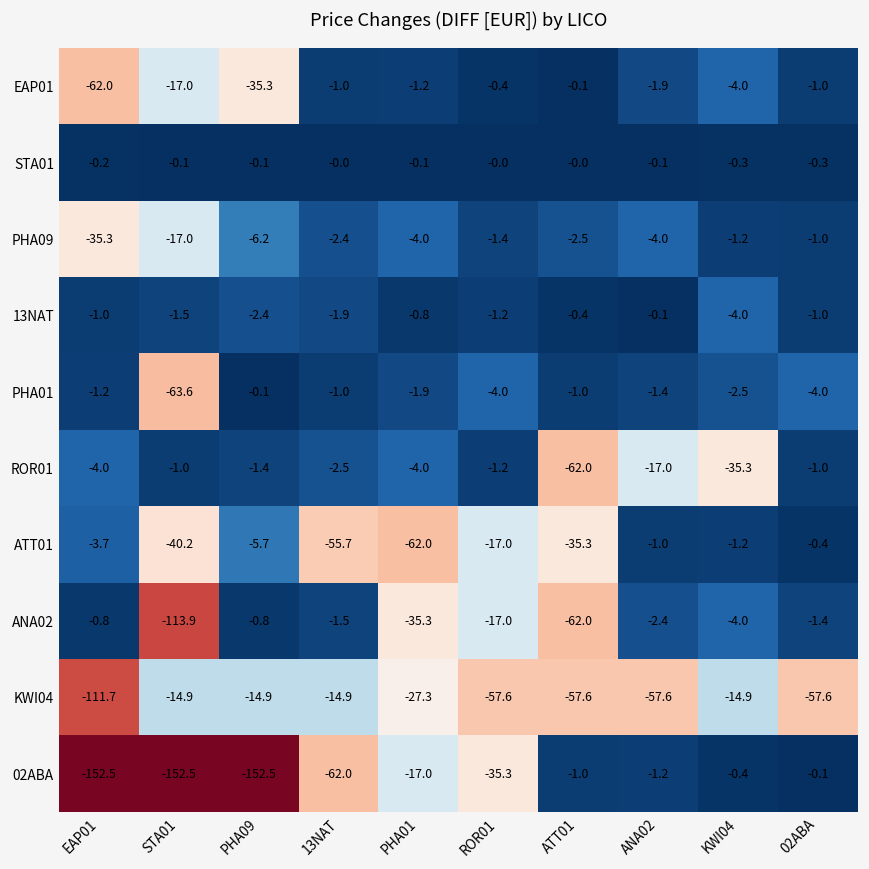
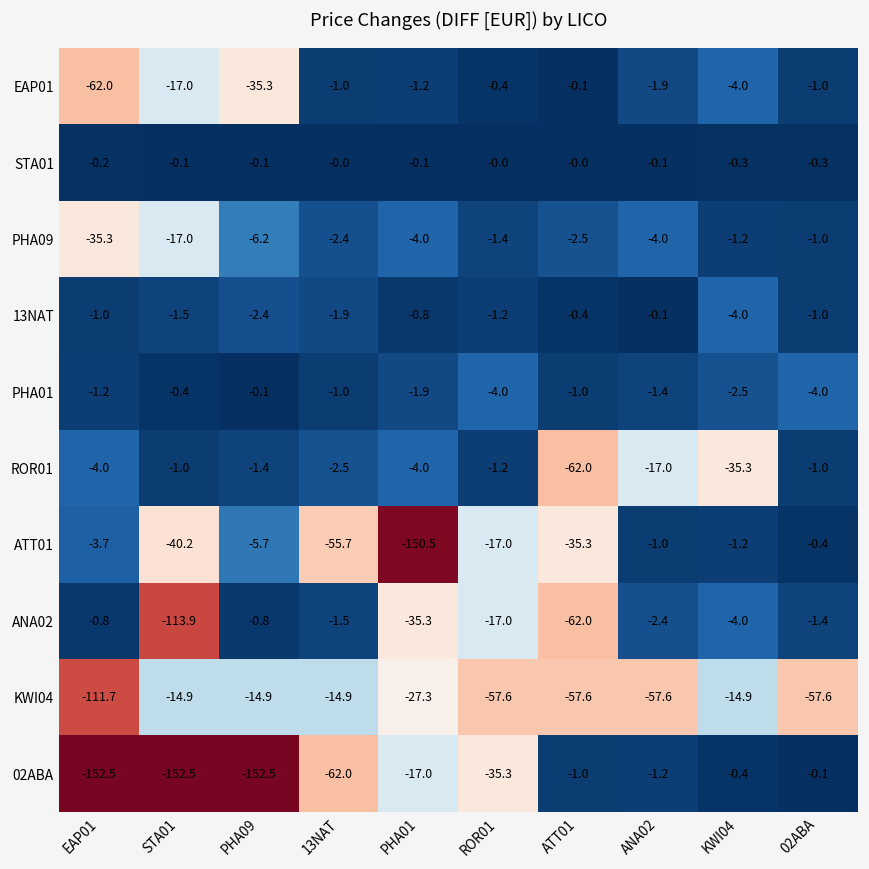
  {
    "EAP01": {
      "EAP01": -62.0,
      "STA01": -17.0,
      "PHA09": -35.3,
      "13NAT": -1.0,
      "PHA01": -1.2,
      "ROR01": -0.4,
      "ATT01": -0.1,
      "ANA02": -1.9,
      "KWI04": -4.0,
      "02ABA": -1.0
    },
    "STA01": {
      "EAP01": -0.2,
      "STA01": -0.1,
      "PHA09": -0.1,
      "13NAT": -0.0,
      "PHA01": -0.1,
      "ROR01": -0.0,
      "ATT01": -0.0,
      "ANA02": -0.1,
      "KWI04": -0.3,
      "02ABA": -0.3
    },
    "PHA09": {
      "EAP01": -35.3,
      "STA01": -17.0,
      "PHA09": -6.2,
      "13NAT": -2.4,
      "PHA01": -4.0,
      "ROR01": -1.4,
      "ATT01": -2.5,
      "ANA02": -4.0,
      "KWI04": -1.2,
      "02ABA": -1.0
    },
    "13NAT": {
      "EAP01": -1.0,
      "STA01": -1.5,
      "PHA09": -2.4,
      "13NAT": -1.9,
      "PHA01": -0.8,
      "ROR01": -1.2,
      "ATT01": -0.4,
      "ANA02": -0.1,
      "KWI04": -4.0,
      "02ABA": -1.0
    },
    "PHA01": {
      "EAP01": -1.2,
-     "STA01": -63.6,
+     "STA01": -0.4,
      "PHA09": -0.1,
      "13NAT": -1.0,
      "PHA01": -1.9,
      "ROR01": -4.0,
      "ATT01": -1.0,
      "ANA02": -1.4,
      "KWI04": -2.5,
      "02ABA": -4.0
    },
    "ROR01": {
      "EAP01": -4.0,
      "STA01": -1.0,
      "PHA09": -1.4,
      "13NAT": -2.5,
      "PHA01": -4.0,
      "ROR01": -1.2,
      "ATT01": -62.0,
      "ANA02": -17.0,
      "KWI04": -35.3,
      "02ABA": -1.0
    },
    "ATT01": {
      "EAP01": -3.7,
      "STA01": -40.2,
      "PHA09": -5.7,
      "13NAT": -55.7,
-     "PHA01": -62.0,
+     "PHA01": -150.5,
      "ROR01": -17.0,
      "ATT01": -35.3,
      "ANA02": -1.0,
      "KWI04": -1.2,
      "02ABA": -0.4
    },
    "ANA02": {
      "EAP01": -0.8,
      "STA01": -113.9,
      "PHA09": -0.8,
      "13NAT": -1.5,
      "PHA01": -35.3,
      "ROR01": -17.0,
      "ATT01": -62.0,
      "ANA02": -2.4,
      "KWI04": -4.0,
      "02ABA": -1.4
    },
    "KWI04": {
      "EAP01": -111.7,
      "STA01": -14.9,
      "PHA09": -14.9,
      "13NAT": -14.9,
      "PHA01": -27.3,
      "ROR01": -57.6,
      "ATT01": -57.6,
      "ANA02": -57.6,
      "KWI04": -14.9,
      "02ABA": -57.6
    },
    "02ABA": {
      "EAP01": -152.5,
      "STA01": -152.5,
      "PHA09": -152.5,
      "13NAT": -62.0,
      "PHA01": -17.0,
      "ROR01": -35.3,
      "ATT01": -1.0,
      "ANA02": -1.2,
      "KWI04": -0.4,
      "02ABA": -0.1
    }
  }
